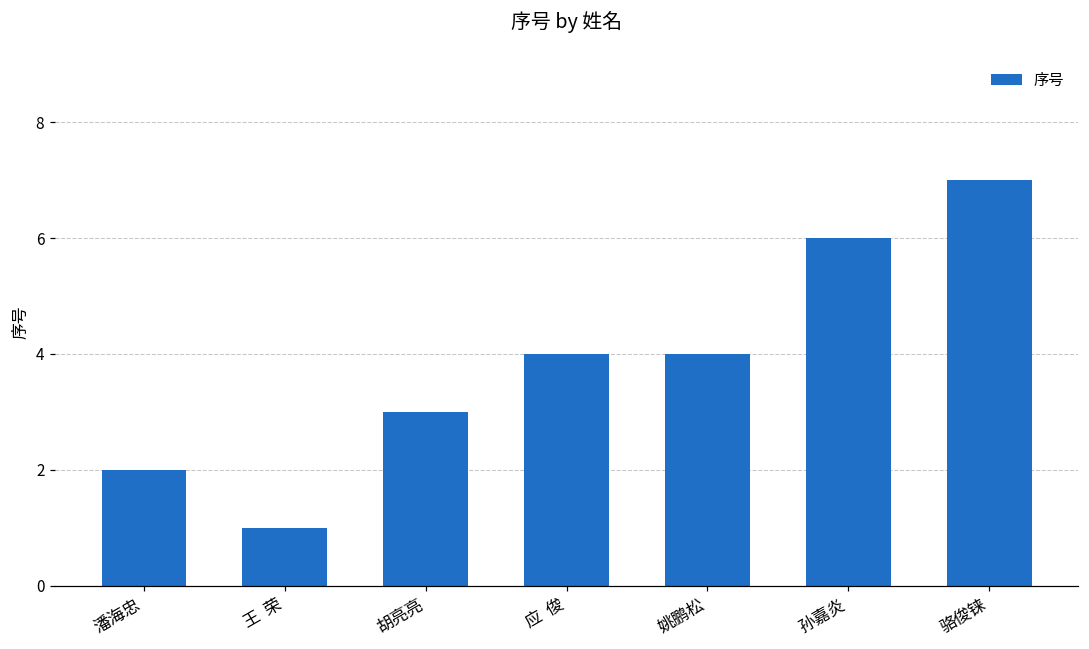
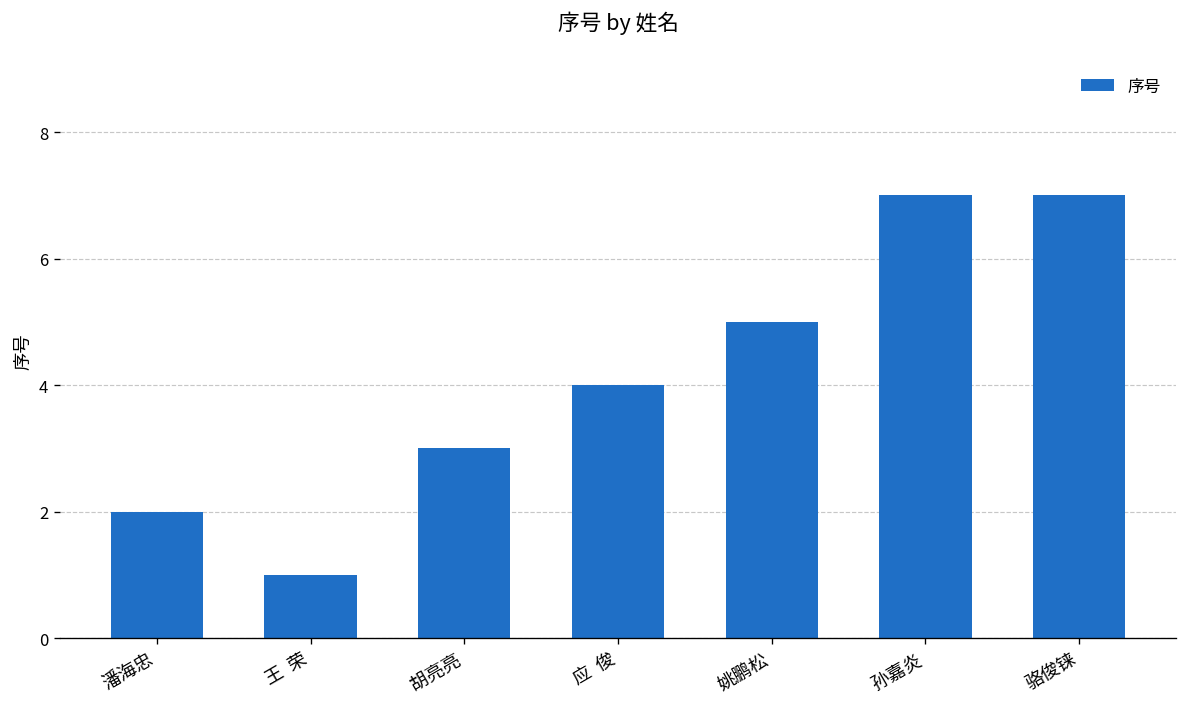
  {
    "潘海忠": 2,
    "王 荣": 1,
    "胡亮亮": 3,
    "应 俊": 4,
-   "姚鹏松": 4,
-   "孙嘉炎": 6,
+   "姚鹏松": 5,
+   "孙嘉炎": 7,
    "骆俊铼": 7
  }
